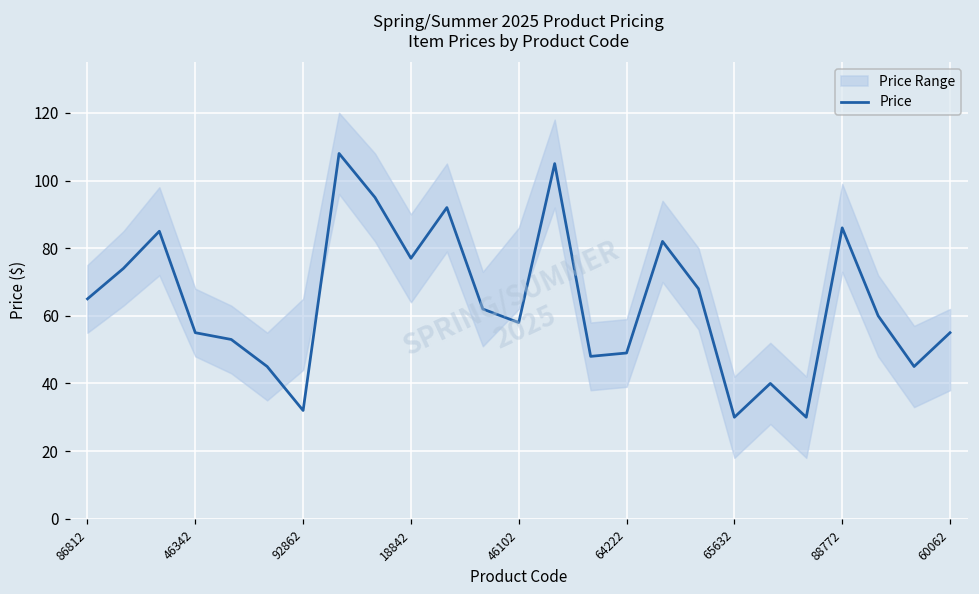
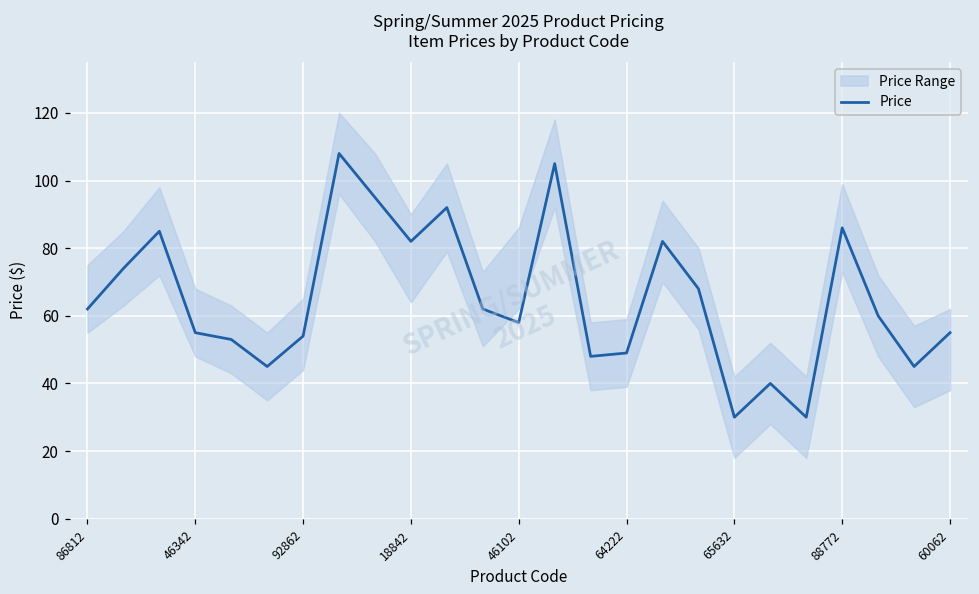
  {
    "Price": {
-     "86812": 65,
+     "86812": 62,
      "46342": 55,
-     "92862": 32,
-     "18842": 77,
+     "92862": 54,
+     "18842": 82,
      "46102": 58,
      "64222": 49,
      "65632": 30,
      "88772": 86,
      "60062": 55
    }
  }
